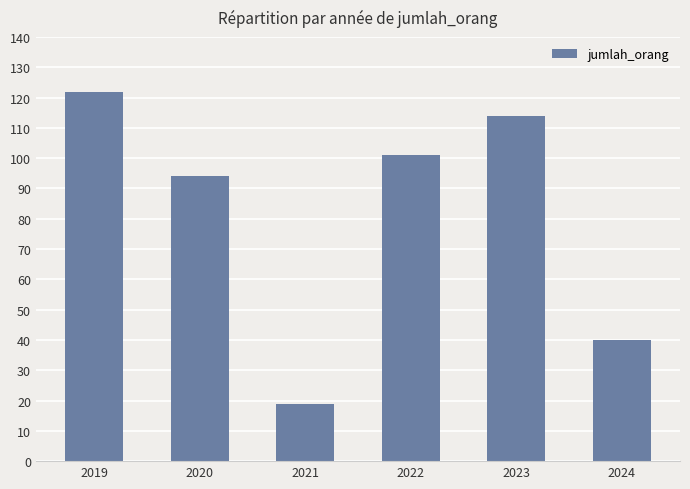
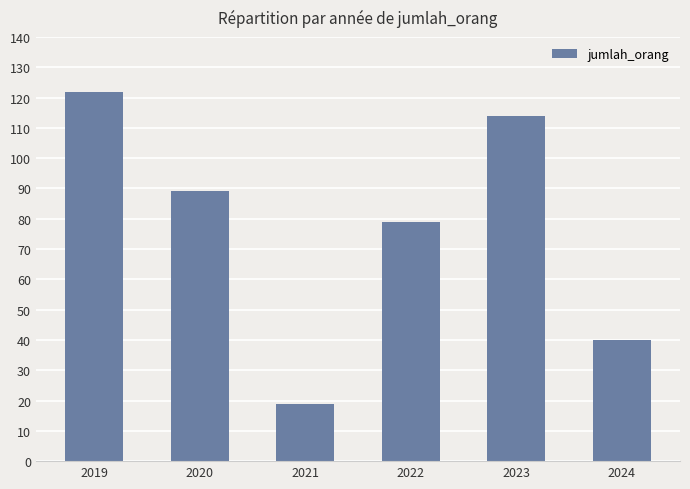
  {
    "2019": 122,
-   "2020": 94,
+   "2020": 89,
    "2021": 19,
-   "2022": 101,
+   "2022": 79,
    "2023": 114,
    "2024": 40
  }
